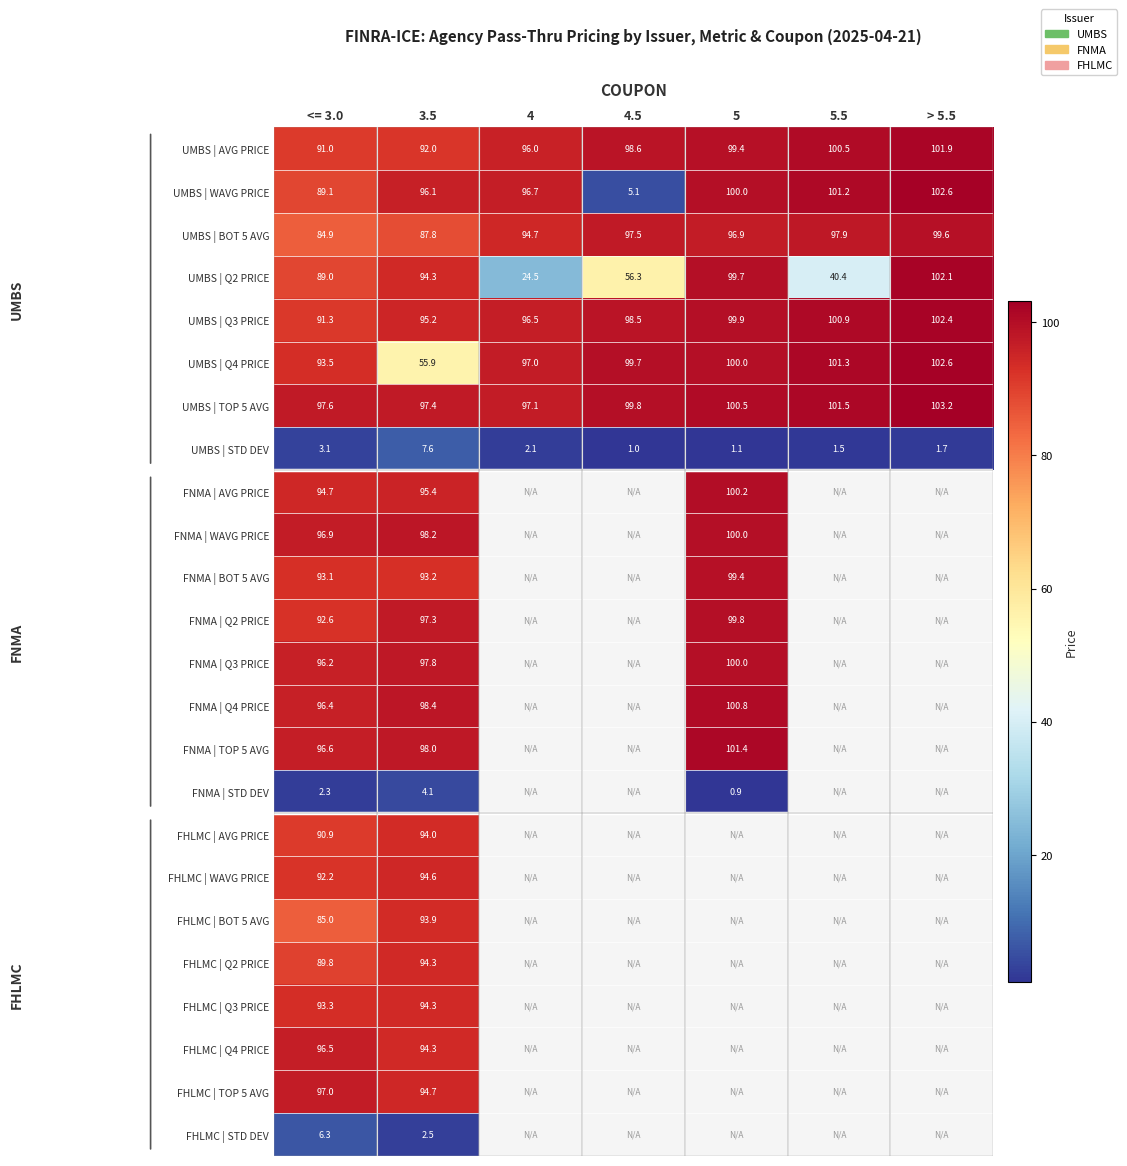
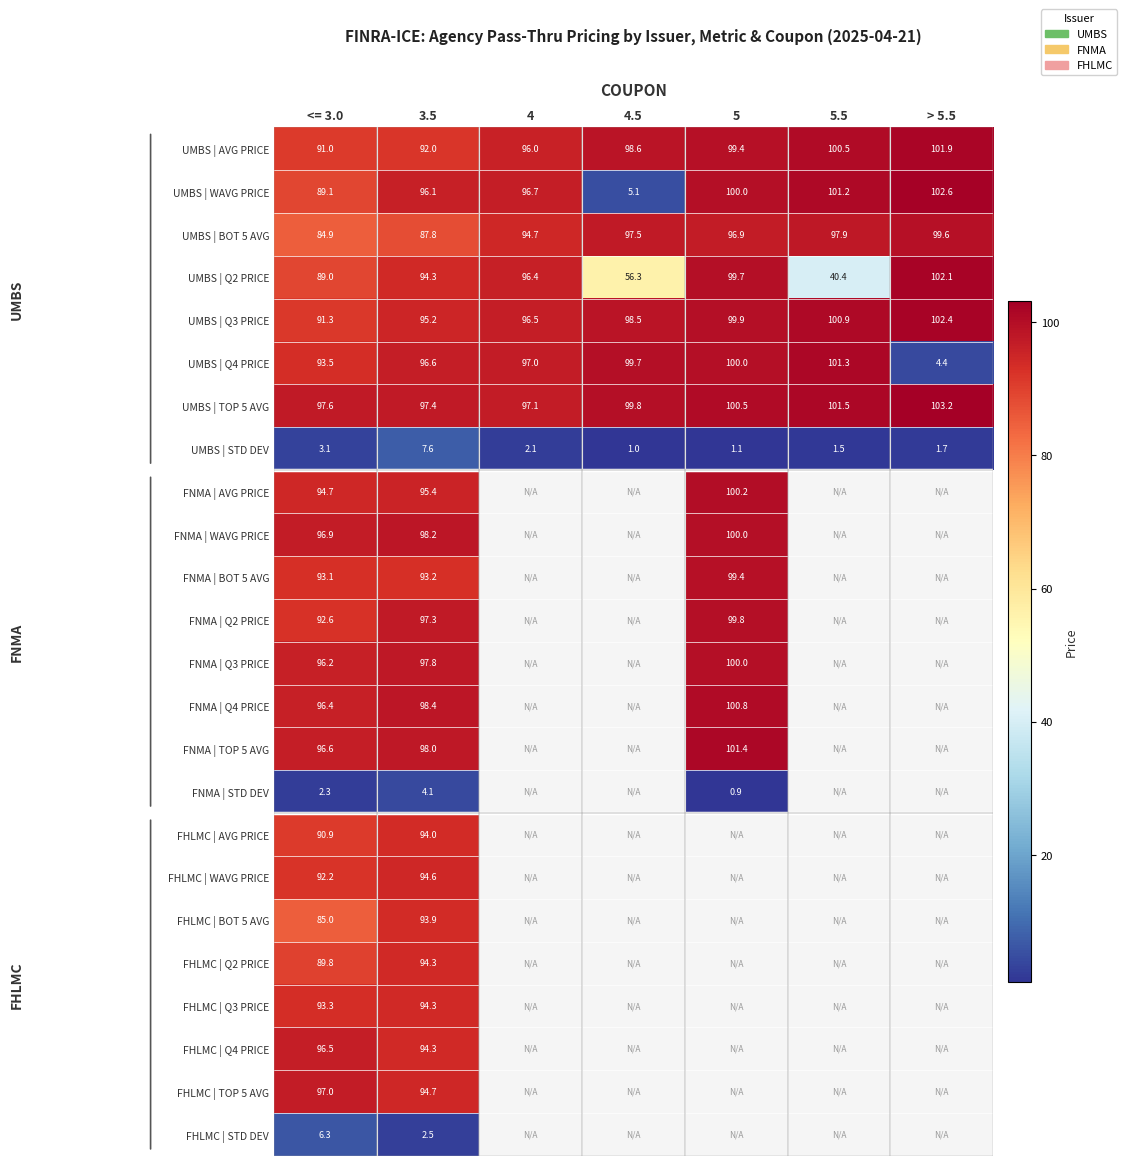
  {
    "UMBS | AVG PRICE": {
      "<= 3.0": 91.0,
      "3.5": 92.0,
      "4": 96.0,
      "4.5": 98.6,
      "5": 99.4,
      "5.5": 100.5,
      "> 5.5": 101.9
    },
    "UMBS | WAVG PRICE": {
      "<= 3.0": 89.1,
      "3.5": 96.1,
      "4": 96.7,
      "4.5": 5.1,
      "5": 100.0,
      "5.5": 101.2,
      "> 5.5": 102.6
    },
    "UMBS | BOT 5 AVG": {
      "<= 3.0": 84.9,
      "3.5": 87.8,
      "4": 94.7,
      "4.5": 97.5,
      "5": 96.9,
      "5.5": 97.9,
      "> 5.5": 99.6
    },
    "UMBS | Q2 PRICE": {
      "<= 3.0": 89.0,
      "3.5": 94.3,
-     "4": 24.5,
+     "4": 96.4,
      "4.5": 56.3,
      "5": 99.7,
      "5.5": 40.4,
      "> 5.5": 102.1
    },
    "UMBS | Q3 PRICE": {
      "<= 3.0": 91.3,
      "3.5": 95.2,
      "4": 96.5,
      "4.5": 98.5,
      "5": 99.9,
      "5.5": 100.9,
      "> 5.5": 102.4
    },
    "UMBS | Q4 PRICE": {
      "<= 3.0": 93.5,
-     "3.5": 55.9,
+     "3.5": 96.6,
      "4": 97.0,
      "4.5": 99.7,
      "5": 100.0,
      "5.5": 101.3,
-     "> 5.5": 102.6
+     "> 5.5": 4.4
    },
    "UMBS | TOP 5 AVG": {
      "<= 3.0": 97.6,
      "3.5": 97.4,
      "4": 97.1,
      "4.5": 99.8,
      "5": 100.5,
      "5.5": 101.5,
      "> 5.5": 103.2
    },
    "UMBS | STD DEV": {
      "<= 3.0": 3.1,
      "3.5": 7.6,
      "4": 2.1,
      "4.5": 1.0,
      "5": 1.1,
      "5.5": 1.5,
      "> 5.5": 1.7
    },
    "FNMA | AVG PRICE": {
      "<= 3.0": 94.7,
      "3.5": 95.4,
      "5": 100.2
    },
    "FNMA | WAVG PRICE": {
      "<= 3.0": 96.9,
      "3.5": 98.2,
      "5": 100.0
    },
    "FNMA | BOT 5 AVG": {
      "<= 3.0": 93.1,
      "3.5": 93.2,
      "5": 99.4
    },
    "FNMA | Q2 PRICE": {
      "<= 3.0": 92.6,
      "3.5": 97.3,
      "5": 99.8
    },
    "FNMA | Q3 PRICE": {
      "<= 3.0": 96.2,
      "3.5": 97.8,
      "5": 100.0
    },
    "FNMA | Q4 PRICE": {
      "<= 3.0": 96.4,
      "3.5": 98.4,
      "5": 100.8
    },
    "FNMA | TOP 5 AVG": {
      "<= 3.0": 96.6,
      "3.5": 98.0,
      "5": 101.4
    },
    "FNMA | STD DEV": {
      "<= 3.0": 2.3,
      "3.5": 4.1,
      "5": 0.9
    },
    "FHLMC | AVG PRICE": {
      "<= 3.0": 90.9,
      "3.5": 94.0
    },
    "FHLMC | WAVG PRICE": {
      "<= 3.0": 92.2,
      "3.5": 94.6
    },
    "FHLMC | BOT 5 AVG": {
      "<= 3.0": 85.0,
      "3.5": 93.9
    },
    "FHLMC | Q2 PRICE": {
      "<= 3.0": 89.8,
      "3.5": 94.3
    },
    "FHLMC | Q3 PRICE": {
      "<= 3.0": 93.3,
      "3.5": 94.3
    },
    "FHLMC | Q4 PRICE": {
      "<= 3.0": 96.5,
      "3.5": 94.3
    },
    "FHLMC | TOP 5 AVG": {
      "<= 3.0": 97.0,
      "3.5": 94.7
    },
    "FHLMC | STD DEV": {
      "<= 3.0": 6.3,
      "3.5": 2.5
    }
  }
